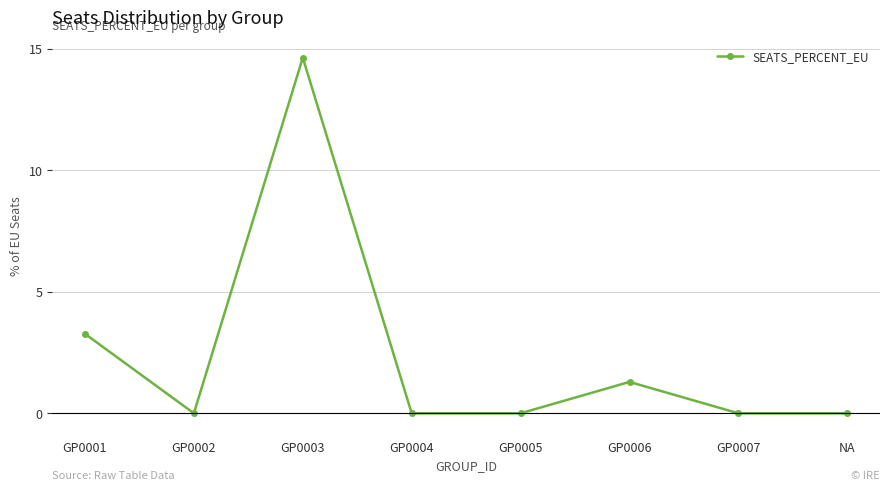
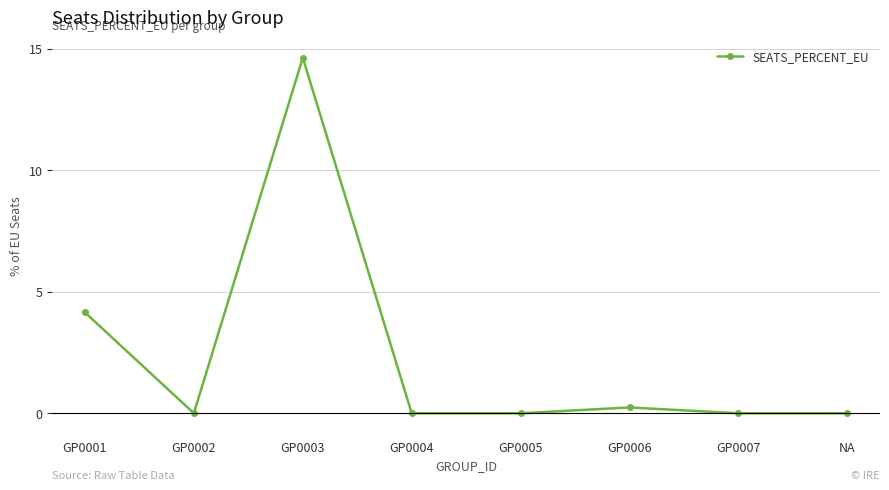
  {
-   "GP0001": 3.3,
+   "GP0001": 4.2,
    "GP0002": 0.0,
    "GP0003": 14.6,
    "GP0004": 0.0,
    "GP0005": 0.0,
-   "GP0006": 1.3,
+   "GP0006": 0.2,
    "GP0007": 0.0,
    "NA": 0.0
  }
